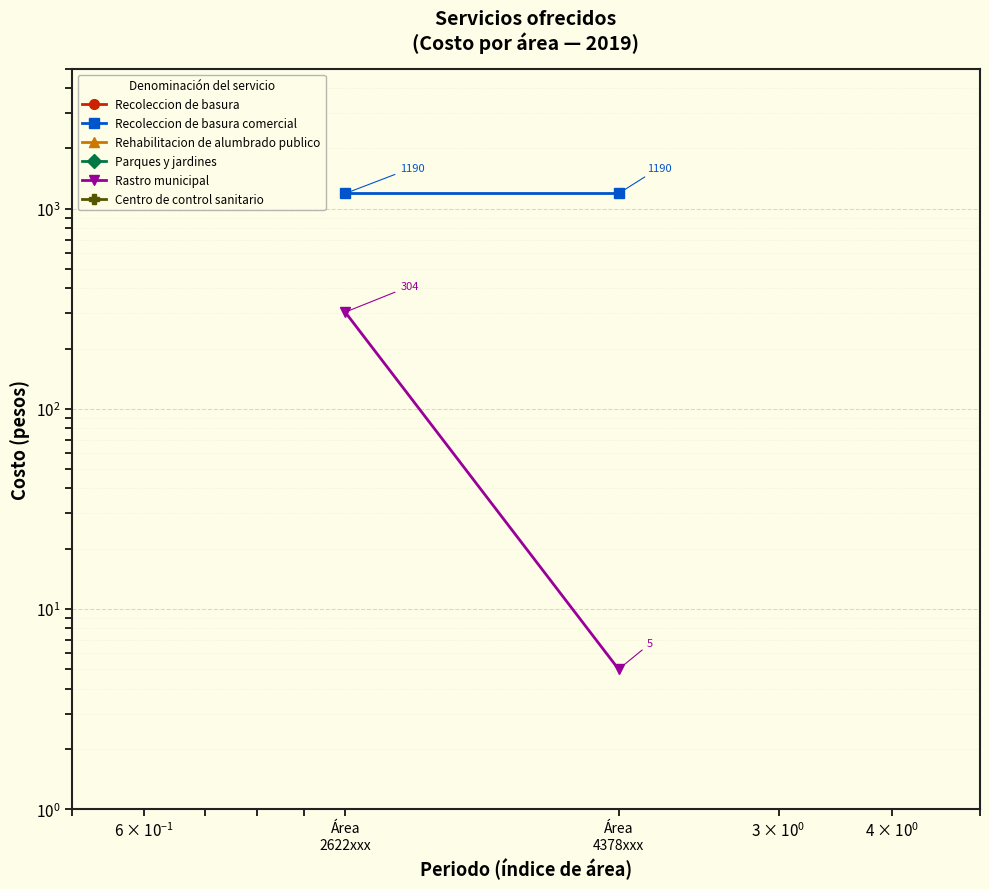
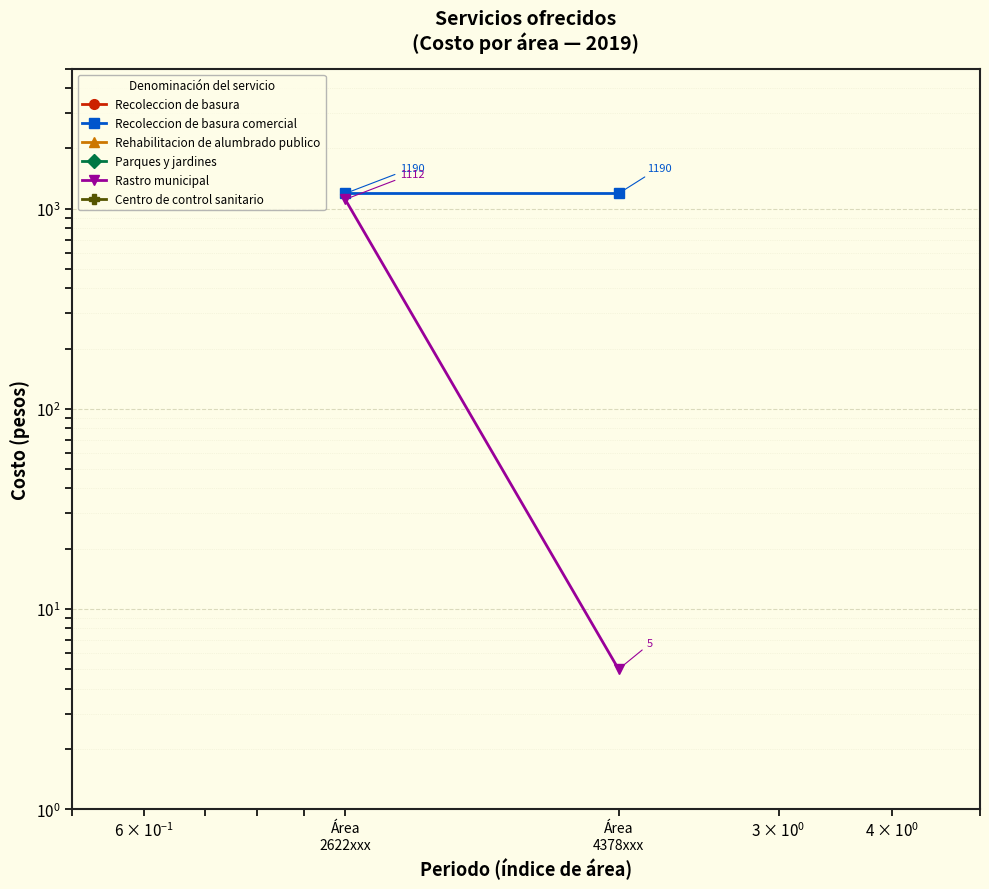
  {
    "Recoleccion de basura comercial": {
      "Área 2622xxx": 1190,
      "Área 4378xxx": 1190
    },
    "Rastro municipal": {
-     "Área 2622xxx": 304,
+     "Área 2622xxx": 1112,
      "Área 4378xxx": 5
    }
  }
